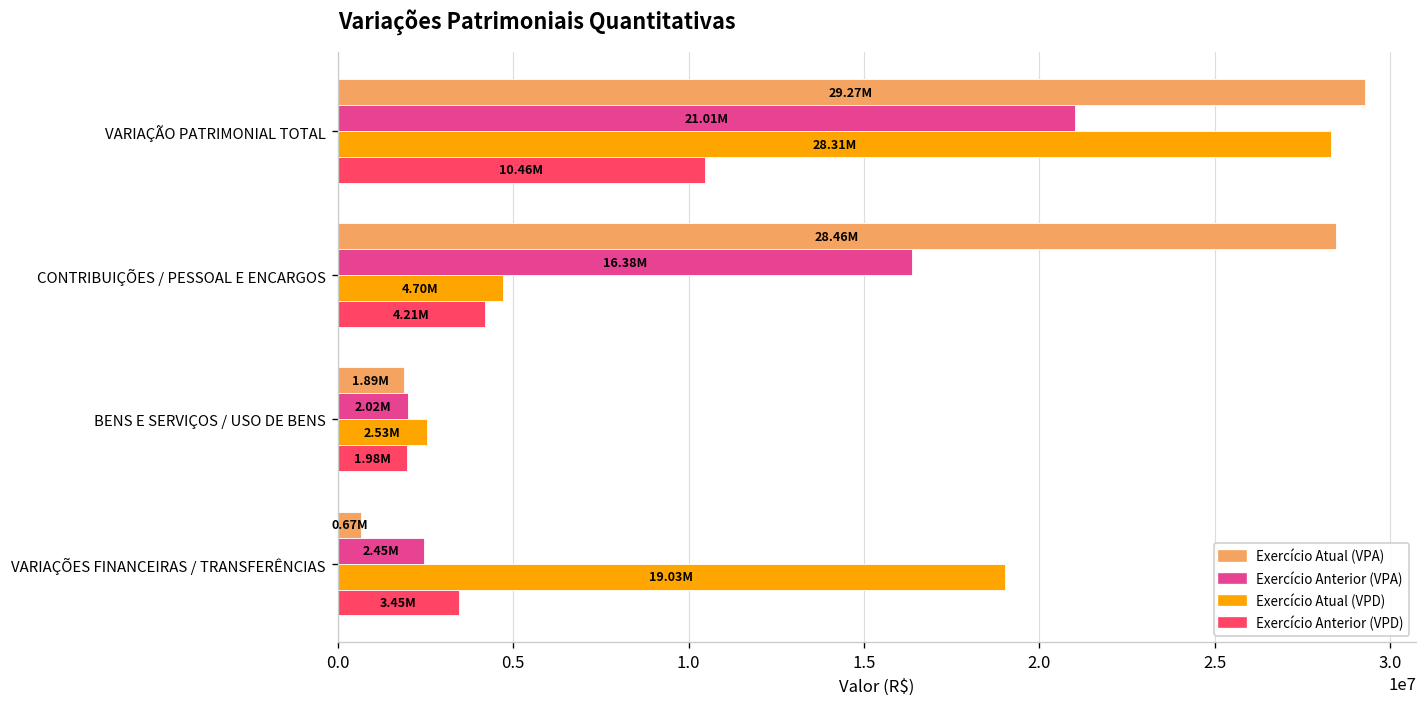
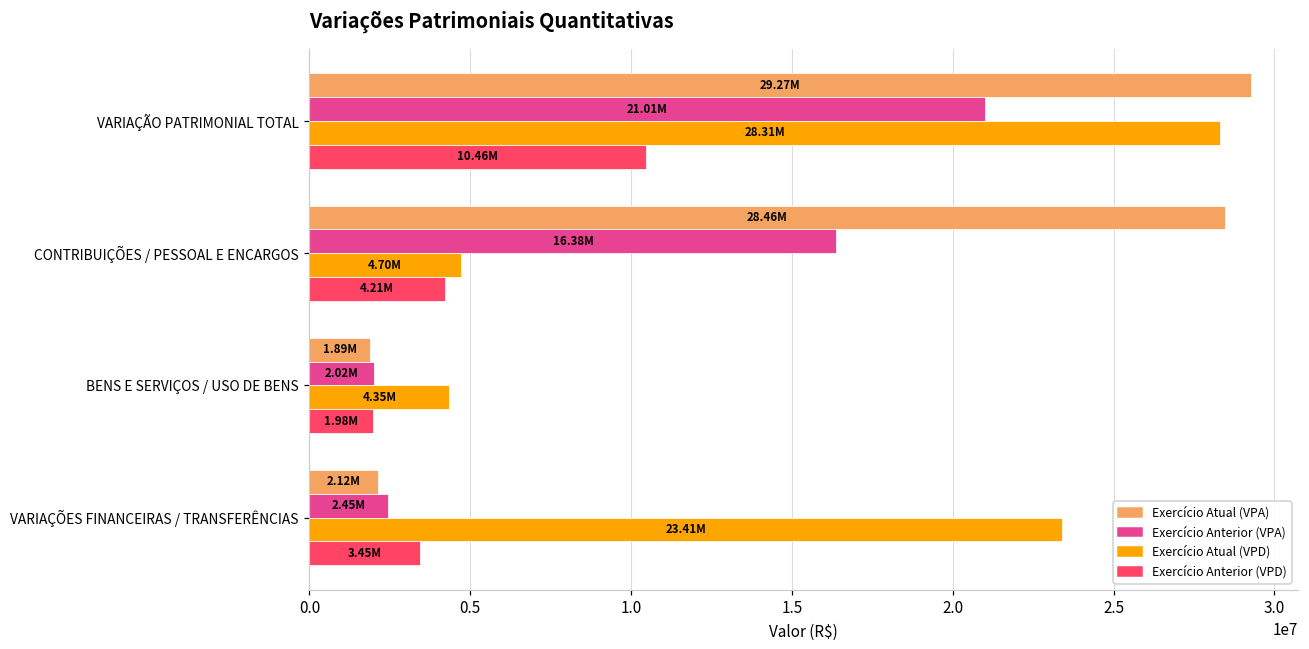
  {
    "Exercício Atual (VPA)": {
      "VARIAÇÃO PATRIMONIAL TOTAL": "29.27M",
      "CONTRIBUIÇÕES / PESSOAL E ENCARGOS": "28.46M",
      "BENS E SERVIÇOS / USO DE BENS": "1.89M",
-     "VARIAÇÕES FINANCEIRAS / TRANSFERÊNCIAS": "0.67M"
+     "VARIAÇÕES FINANCEIRAS / TRANSFERÊNCIAS": "2.12M"
    },
    "Exercício Atual (VPD)": {
      "VARIAÇÃO PATRIMONIAL TOTAL": "28.31M",
      "CONTRIBUIÇÕES / PESSOAL E ENCARGOS": "4.70M",
-     "BENS E SERVIÇOS / USO DE BENS": "2.53M",
-     "VARIAÇÕES FINANCEIRAS / TRANSFERÊNCIAS": "19.03M"
+     "BENS E SERVIÇOS / USO DE BENS": "4.35M",
+     "VARIAÇÕES FINANCEIRAS / TRANSFERÊNCIAS": "23.41M"
    }
  }
